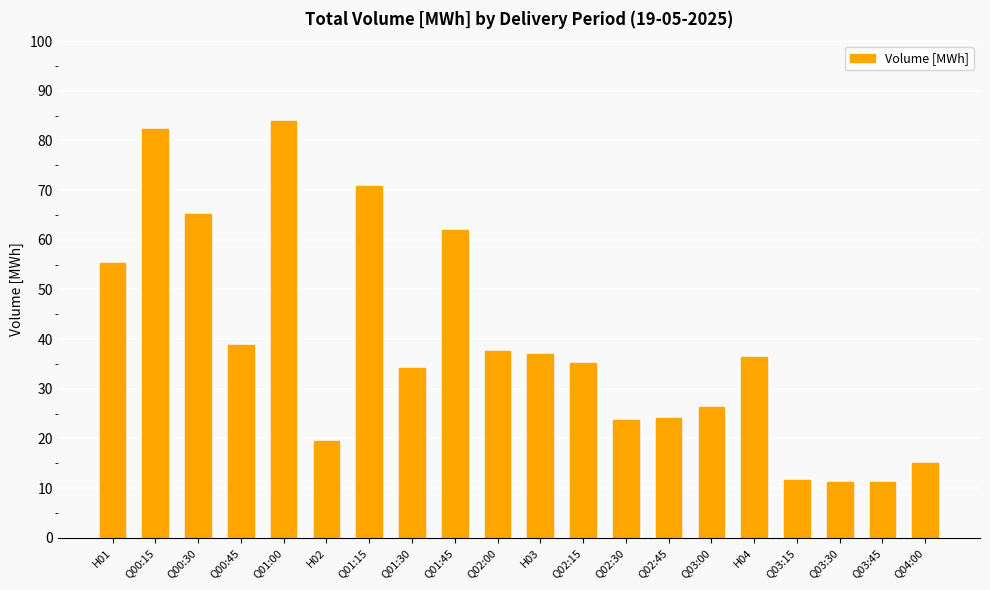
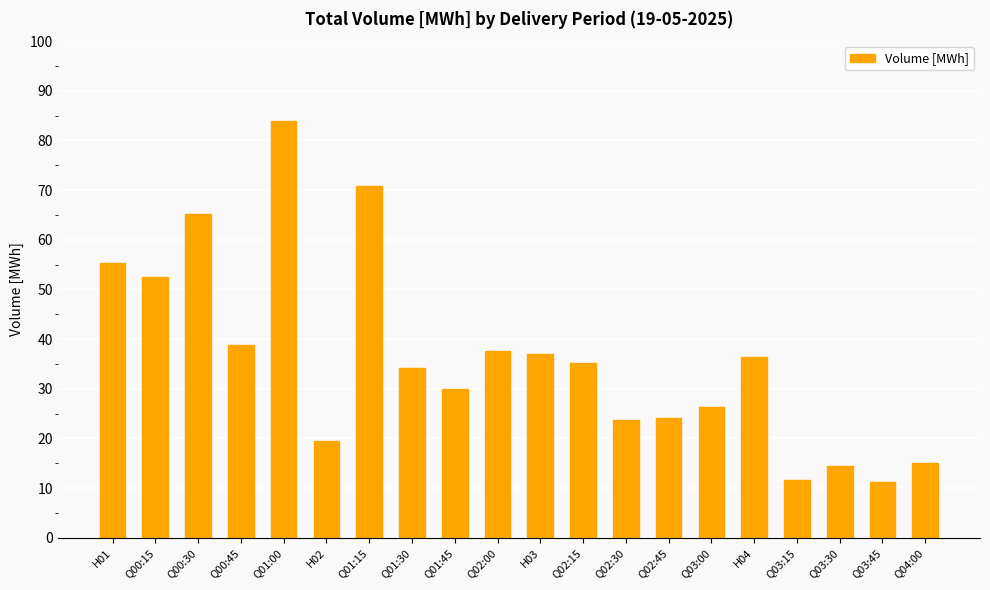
  {
    "H01": 55,
-   "Q00:15": 82,
+   "Q00:15": 52,
    "Q00:30": 65,
    "Q00:45": 39,
    "Q01:00": 84,
    "H02": 19,
    "Q01:15": 71,
    "Q01:30": 34,
-   "Q01:45": 62,
+   "Q01:45": 30,
    "Q02:00": 38,
    "H03": 37,
    "Q02:15": 35,
    "Q02:30": 24,
    "Q02:45": 24,
    "Q03:00": 26,
    "H04": 37,
    "Q03:15": 12,
-   "Q03:30": 11,
+   "Q03:30": 14,
    "Q03:45": 11,
    "Q04:00": 15
  }
